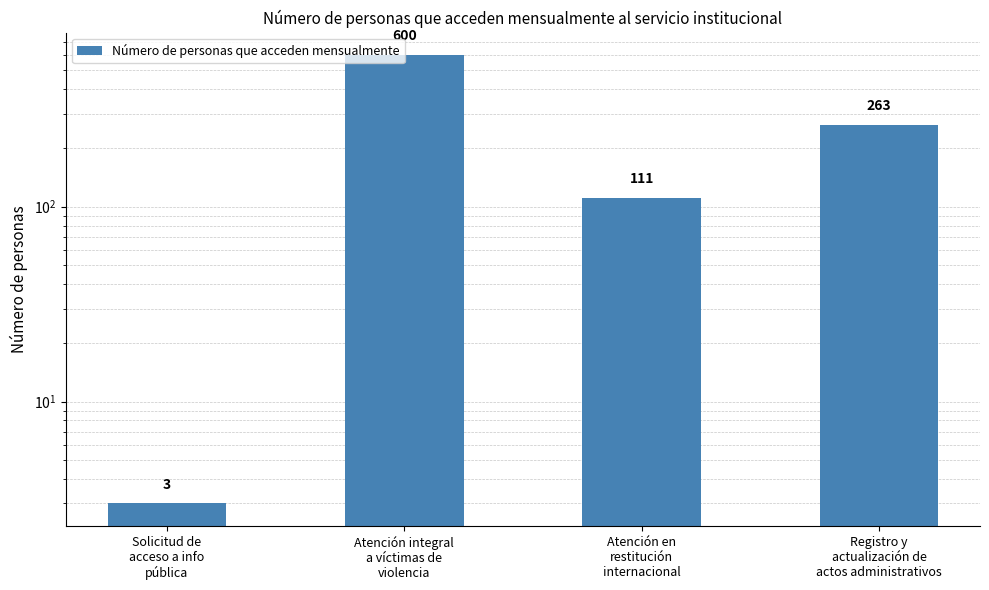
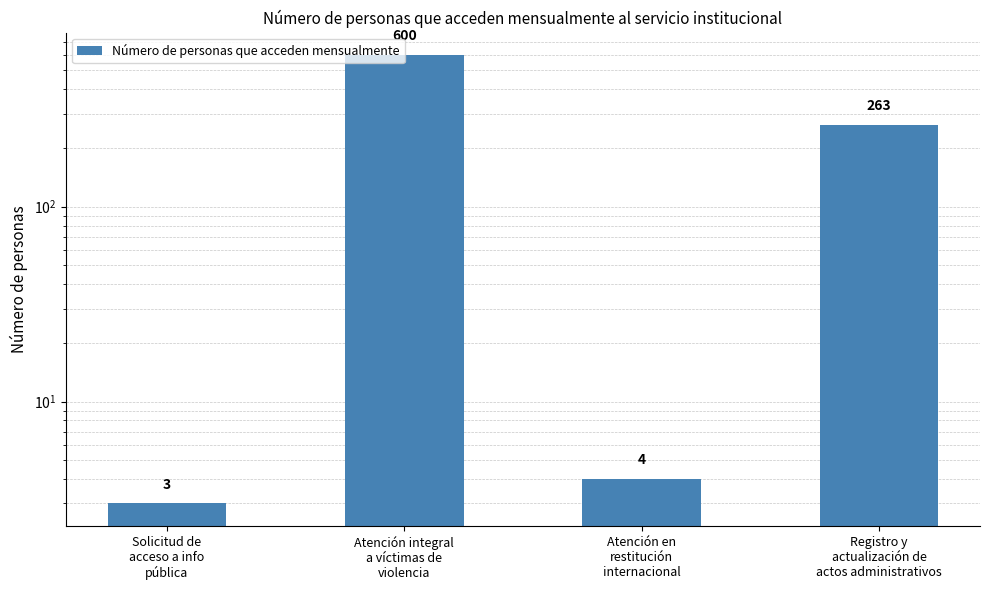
  {
    "Solicitud de acceso a info pública": 3,
-   "Atención en restitución internacional": 111,
+   "Atención en restitución internacional": 4,
    "Registro y actualización de actos administrativos": 263
  }
